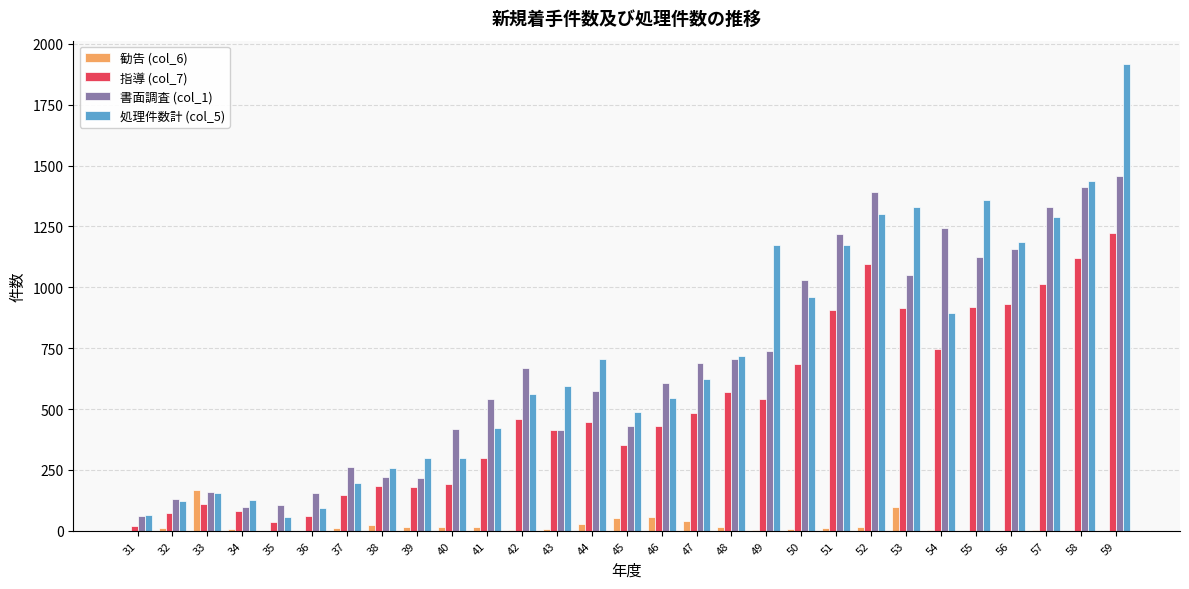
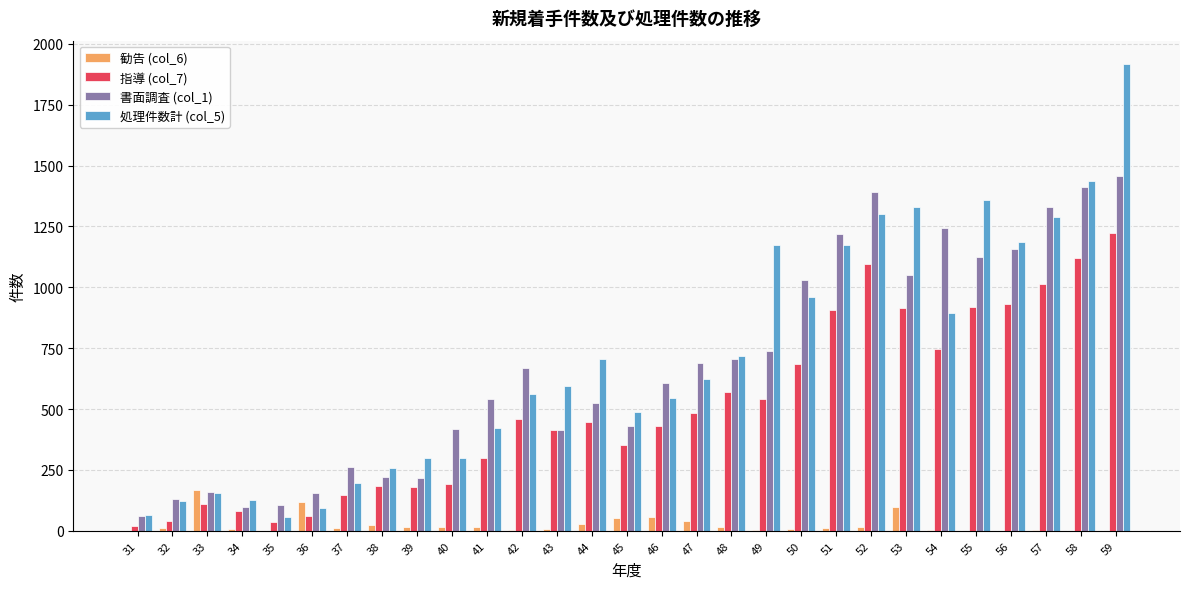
  {
    "勧告 (col_6)": {
      "31": 0,
      "32": 10,
      "33": 170,
      "35": 0,
-     "36": 0,
+     "36": 120,
      "37": 10,
      "38": 20,
      "39": 10,
      "40": 20,
      "41": 10,
      "44": 30,
      "45": 50,
      "46": 60,
      "47": 40,
      "48": 20,
      "51": 10,
      "52": 20,
      "53": 100,
      "55": 0,
      "58": 0,
      "59": 0
    },
    "指導 (col_7)": {
      "31": 20,
-     "32": 70,
+     "32": 40,
      "33": 110,
      "34": 80,
      "35": 40,
      "36": 60,
      "37": 150,
      "38": 180,
      "39": 180,
      "40": 190,
      "41": 300,
      "42": 460,
      "43": 420,
      "44": 450,
      "45": 350,
      "46": 430,
      "47": 490,
      "48": 570,
      "49": 540,
      "50": 690,
      "51": 910,
      "52": 1100,
      "53": 920,
      "54": 750,
      "55": 920,
      "56": 930,
      "57": 1010,
      "58": 1120,
      "59": 1220
    },
    "書面調査 (col_1)": {
      "31": 60,
      "32": 130,
      "33": 160,
      "34": 100,
      "35": 110,
      "36": 160,
      "37": 260,
      "38": 220,
      "39": 220,
      "40": 420,
      "41": 540,
      "42": 670,
      "43": 410,
-     "44": 580,
+     "44": 530,
      "45": 430,
      "46": 610,
      "47": 690,
      "48": 710,
      "49": 740,
      "50": 1030,
      "51": 1220,
      "52": 1390,
      "53": 1050,
      "54": 1240,
      "55": 1130,
      "56": 1160,
      "57": 1330,
      "58": 1410,
      "59": 1460
    },
    "処理件数計 (col_5)": {
      "31": 70,
      "32": 120,
      "33": 150,
      "34": 130,
      "35": 60,
      "36": 100,
      "37": 200,
      "38": 260,
      "39": 300,
      "40": 300,
      "41": 420,
      "42": 560,
      "43": 600,
      "44": 700,
      "45": 490,
      "46": 540,
      "47": 630,
      "48": 720,
      "49": 1170,
      "50": 960,
      "51": 1170,
      "52": 1300,
      "53": 1330,
      "54": 890,
      "55": 1360,
      "56": 1190,
      "57": 1290,
      "58": 1440,
      "59": 1920
    }
  }
